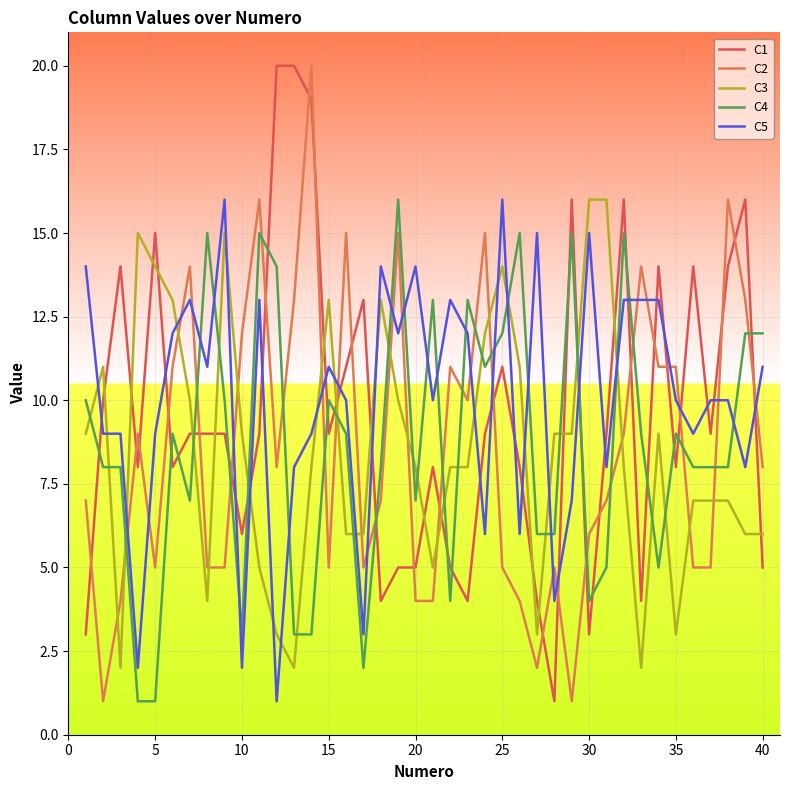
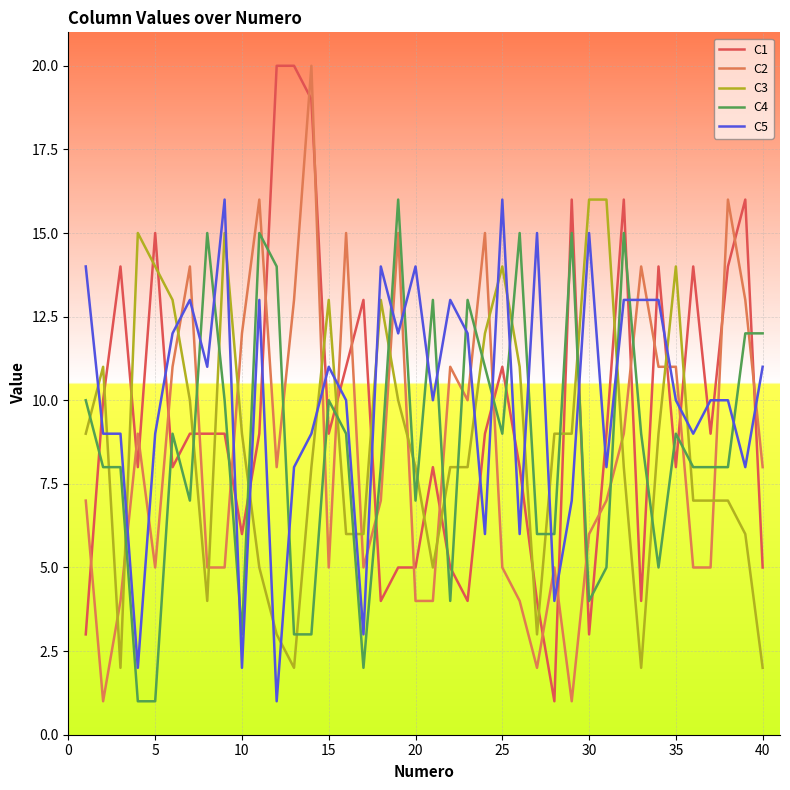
  {
    "C3": {
      "5": 14,
      "10": 9,
      "15": 13,
      "20": 8,
      "25": 14,
      "30": 16,
-     "35": 3,
-     "40": 6
+     "35": 14,
+     "40": 2
    },
    "C4": {
      "5": 1,
      "10": 3,
      "15": 10,
      "20": 7,
-     "25": 12,
+     "25": 9,
      "30": 4,
      "35": 9,
      "40": 12
    },
    "C5": {
      "5": 9,
      "10": 2,
      "15": 11,
      "20": 14,
      "25": 16,
      "30": 15,
      "35": 10,
      "40": 11
    }
  }
